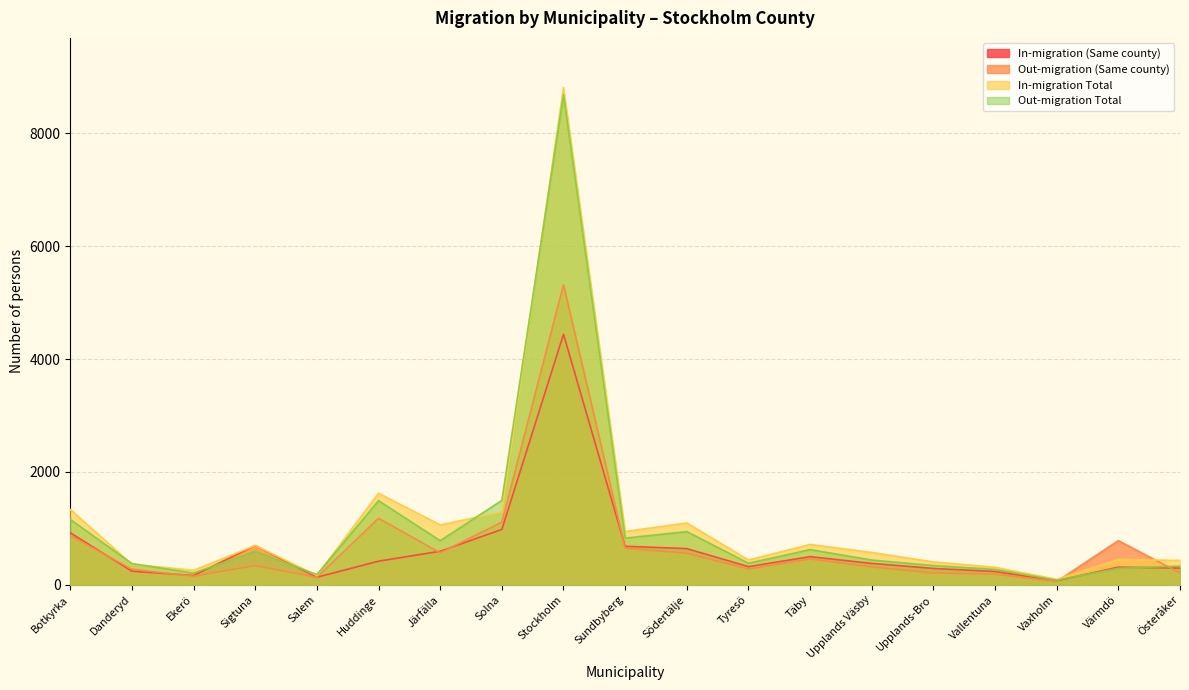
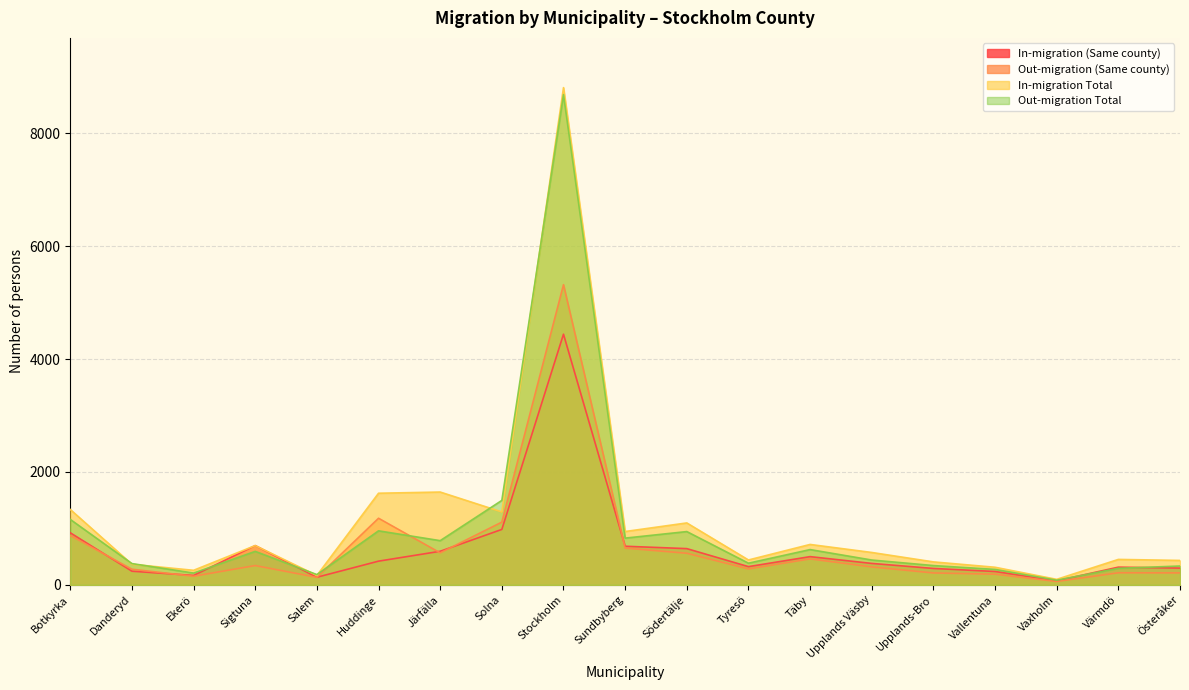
  {
    "In-migration (Same county)": {
      "Botkyrka": 900,
      "Huddinge": 400,
      "Solna": 1000,
      "Stockholm": 4400,
      "Södertälje": 600,
      "Upplands Väsby": 400,
      "Upplands-Bro": 300
    },
    "Out-migration (Same county)": {
      "Botkyrka": 900,
      "Sigtuna": 300,
      "Huddinge": 1200,
      "Solna": 1100,
      "Stockholm": 5300,
      "Södertälje": 600,
      "Upplands Väsby": 300,
      "Upplands-Bro": 200,
      "Vallentuna": 200,
-     "Värmdö": 800,
+     "Värmdö": 200,
      "Österåker": 200
    },
    "In-migration Total": {
      "Botkyrka": 1300,
      "Ekerö": 300,
      "Huddinge": 1600,
-     "Järfälla": 1100,
+     "Järfälla": 1600,
      "Solna": 1300,
      "Stockholm": 8800,
      "Sundbyberg": 900,
      "Södertälje": 1100,
      "Tyresö": 400,
      "Täby": 700,
      "Upplands Väsby": 600,
      "Upplands-Bro": 400,
      "Värmdö": 500,
      "Österåker": 400
    },
    "Out-migration Total": {
      "Botkyrka": 1200,
      "Sigtuna": 600,
-     "Huddinge": 1500,
+     "Huddinge": 1000,
      "Järfälla": 800,
      "Solna": 1500,
      "Stockholm": 8700,
      "Sundbyberg": 800,
      "Södertälje": 900,
      "Tyresö": 400,
      "Täby": 600,
      "Upplands Väsby": 400,
      "Upplands-Bro": 300
    }
  }
